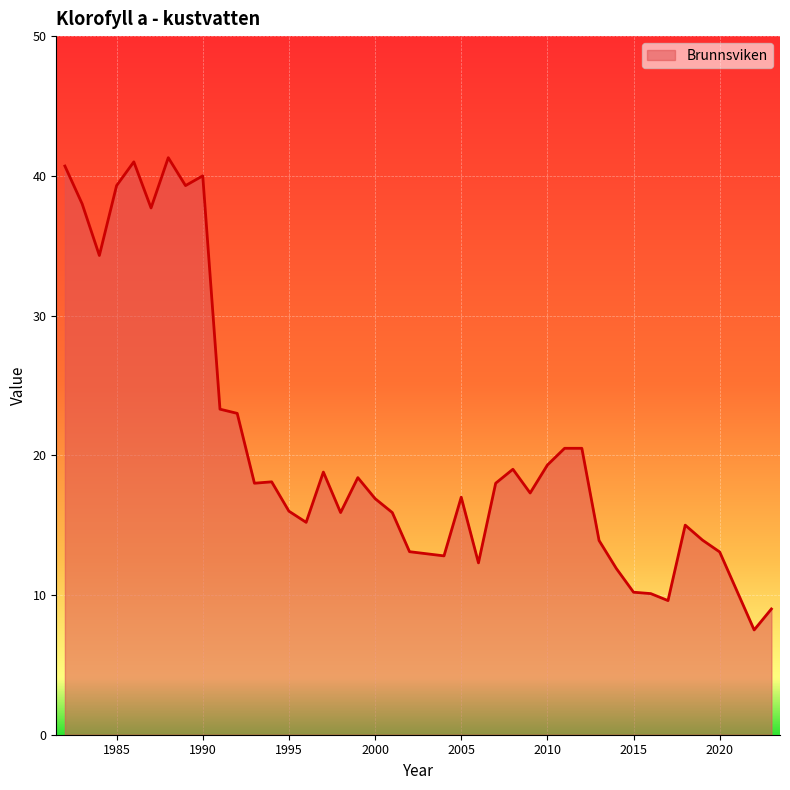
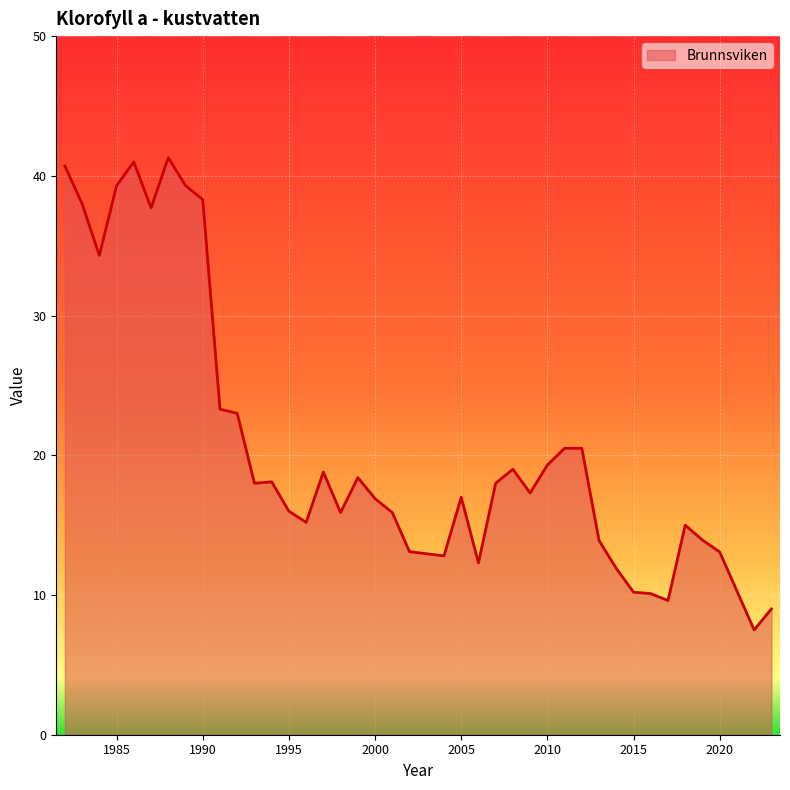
  {
    "1985": 39.3,
-   "1990": 40.0,
+   "1990": 38.3,
    "1995": 16.0,
    "2000": 16.9,
    "2005": 17.0,
    "2010": 19.3,
    "2015": 10.2,
    "2020": 13.1
  }
